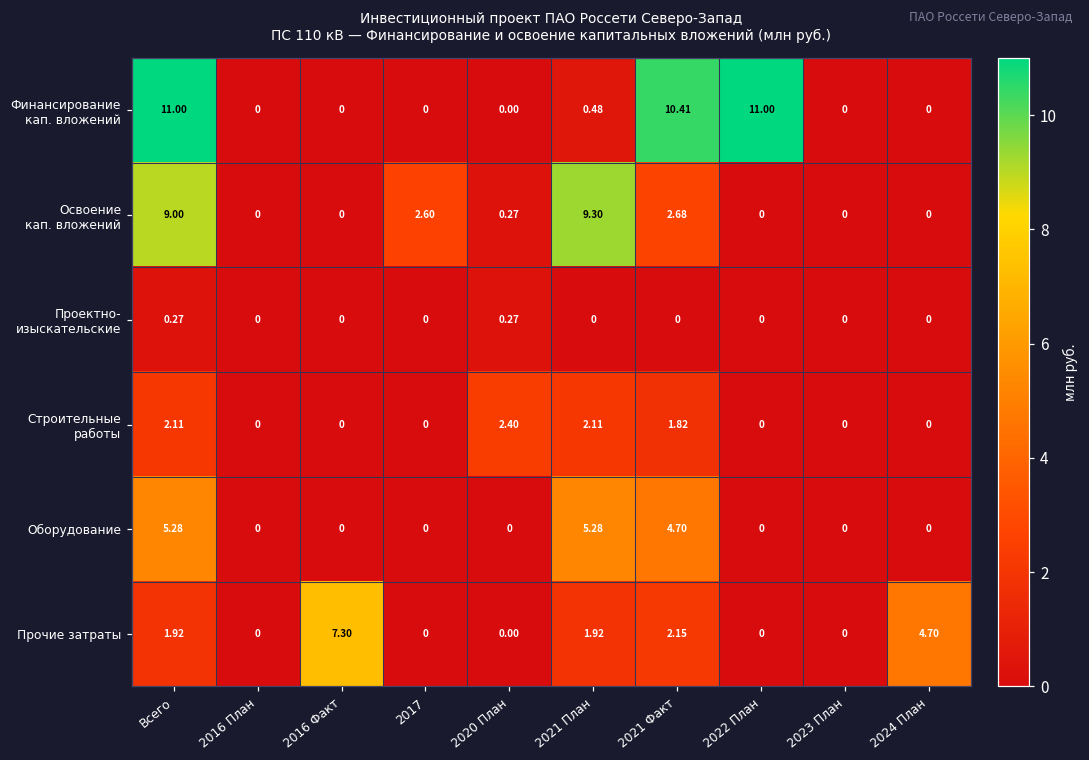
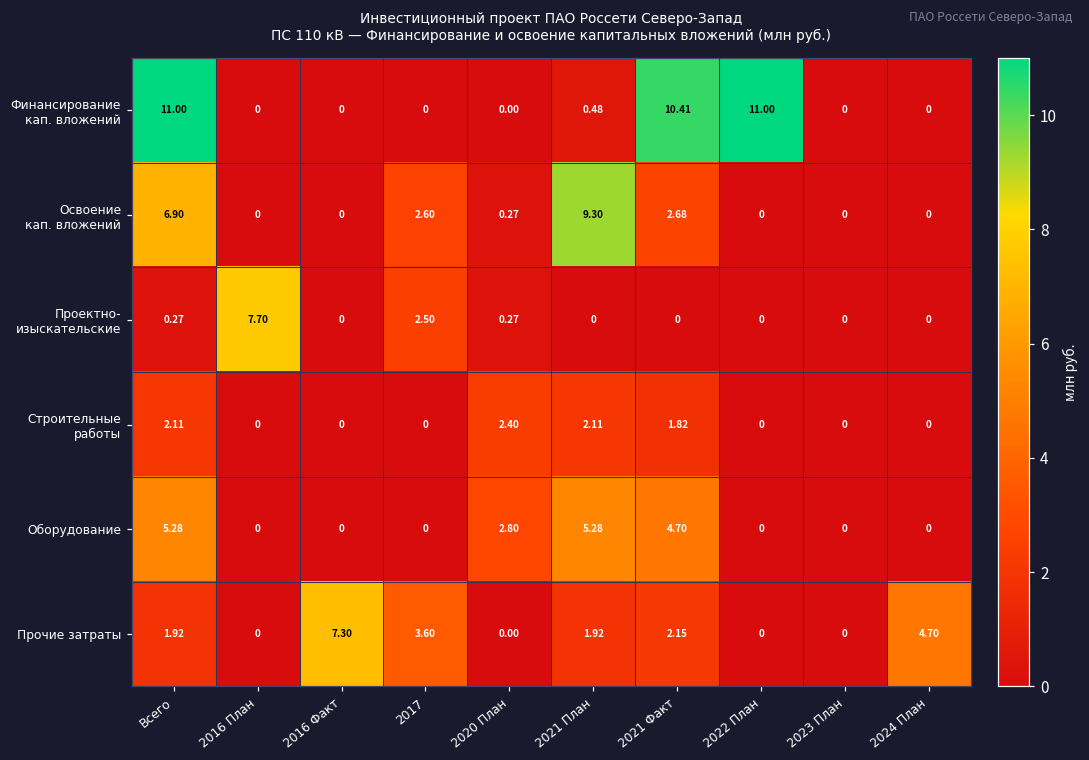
  {
    "Финансирование кап. вложений": {
      "Всего": 11.00,
      "2016 План": 0,
      "2016 Факт": 0,
      "2017": 0,
      "2020 План": 0.00,
      "2021 План": 0.48,
      "2021 Факт": 10.41,
      "2022 План": 11.00,
      "2023 План": 0,
      "2024 План": 0
    },
    "Освоение кап. вложений": {
-     "Всего": 9.00,
+     "Всего": 6.90,
      "2016 План": 0,
      "2016 Факт": 0,
      "2017": 2.60,
      "2020 План": 0.27,
      "2021 План": 9.30,
      "2021 Факт": 2.68,
      "2022 План": 0,
      "2023 План": 0,
      "2024 План": 0
    },
    "Проектно- изыскательские": {
      "Всего": 0.27,
-     "2016 План": 0,
+     "2016 План": 7.70,
      "2016 Факт": 0,
-     "2017": 0,
+     "2017": 2.50,
      "2020 План": 0.27,
      "2021 План": 0,
      "2021 Факт": 0,
      "2022 План": 0,
      "2023 План": 0,
      "2024 План": 0
    },
    "Строительные работы": {
      "Всего": 2.11,
      "2016 План": 0,
      "2016 Факт": 0,
      "2017": 0,
      "2020 План": 2.40,
      "2021 План": 2.11,
      "2021 Факт": 1.82,
      "2022 План": 0,
      "2023 План": 0,
      "2024 План": 0
    },
    "Оборудование": {
      "Всего": 5.28,
      "2016 План": 0,
      "2016 Факт": 0,
      "2017": 0,
-     "2020 План": 0,
+     "2020 План": 2.80,
      "2021 План": 5.28,
      "2021 Факт": 4.70,
      "2022 План": 0,
      "2023 План": 0,
      "2024 План": 0
    },
    "Прочие затраты": {
      "Всего": 1.92,
      "2016 План": 0,
      "2016 Факт": 7.30,
-     "2017": 0,
+     "2017": 3.60,
      "2020 План": 0.00,
      "2021 План": 1.92,
      "2021 Факт": 2.15,
      "2022 План": 0,
      "2023 План": 0,
      "2024 План": 4.70
    }
  }
